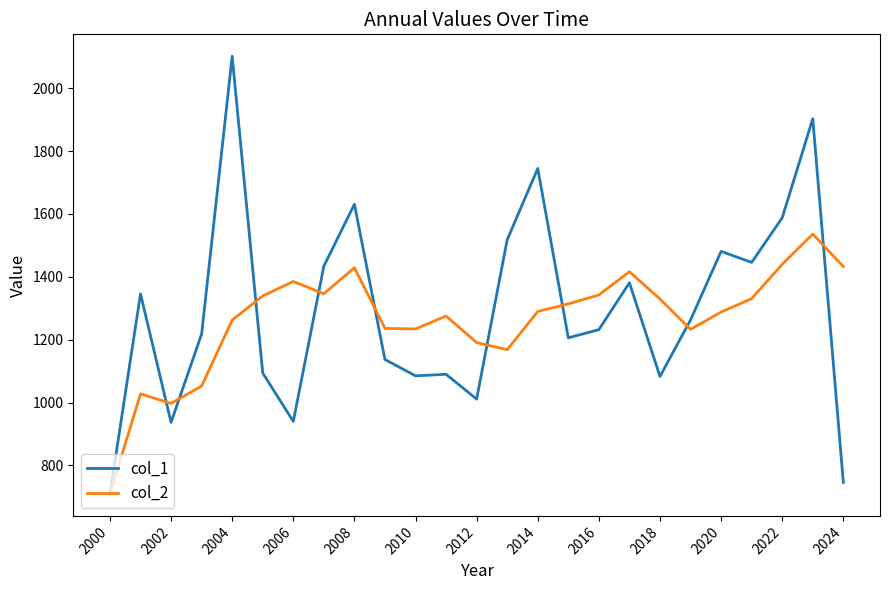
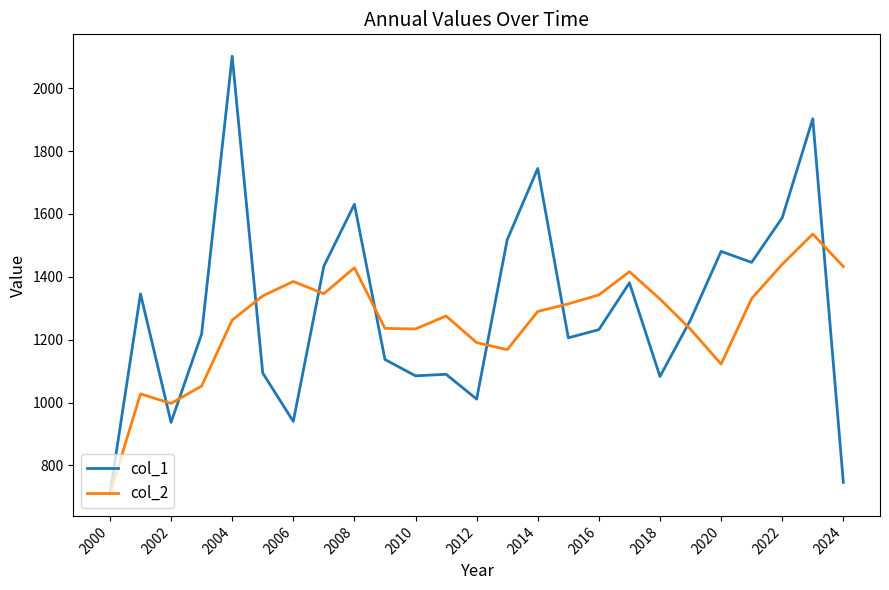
  {
    "col_1": {
      "2002": 940,
      "2004": 2100,
      "2006": 940,
      "2008": 1630,
      "2010": 1090,
      "2012": 1010,
      "2014": 1750,
      "2016": 1230,
      "2018": 1080,
      "2020": 1480,
      "2022": 1590,
      "2024": 750
    },
    "col_2": {
      "2002": 1000,
      "2004": 1260,
      "2006": 1390,
      "2008": 1430,
      "2010": 1230,
      "2012": 1190,
      "2014": 1290,
      "2016": 1340,
      "2018": 1330,
-     "2020": 1290,
+     "2020": 1120,
      "2022": 1440,
      "2024": 1430
    }
  }
